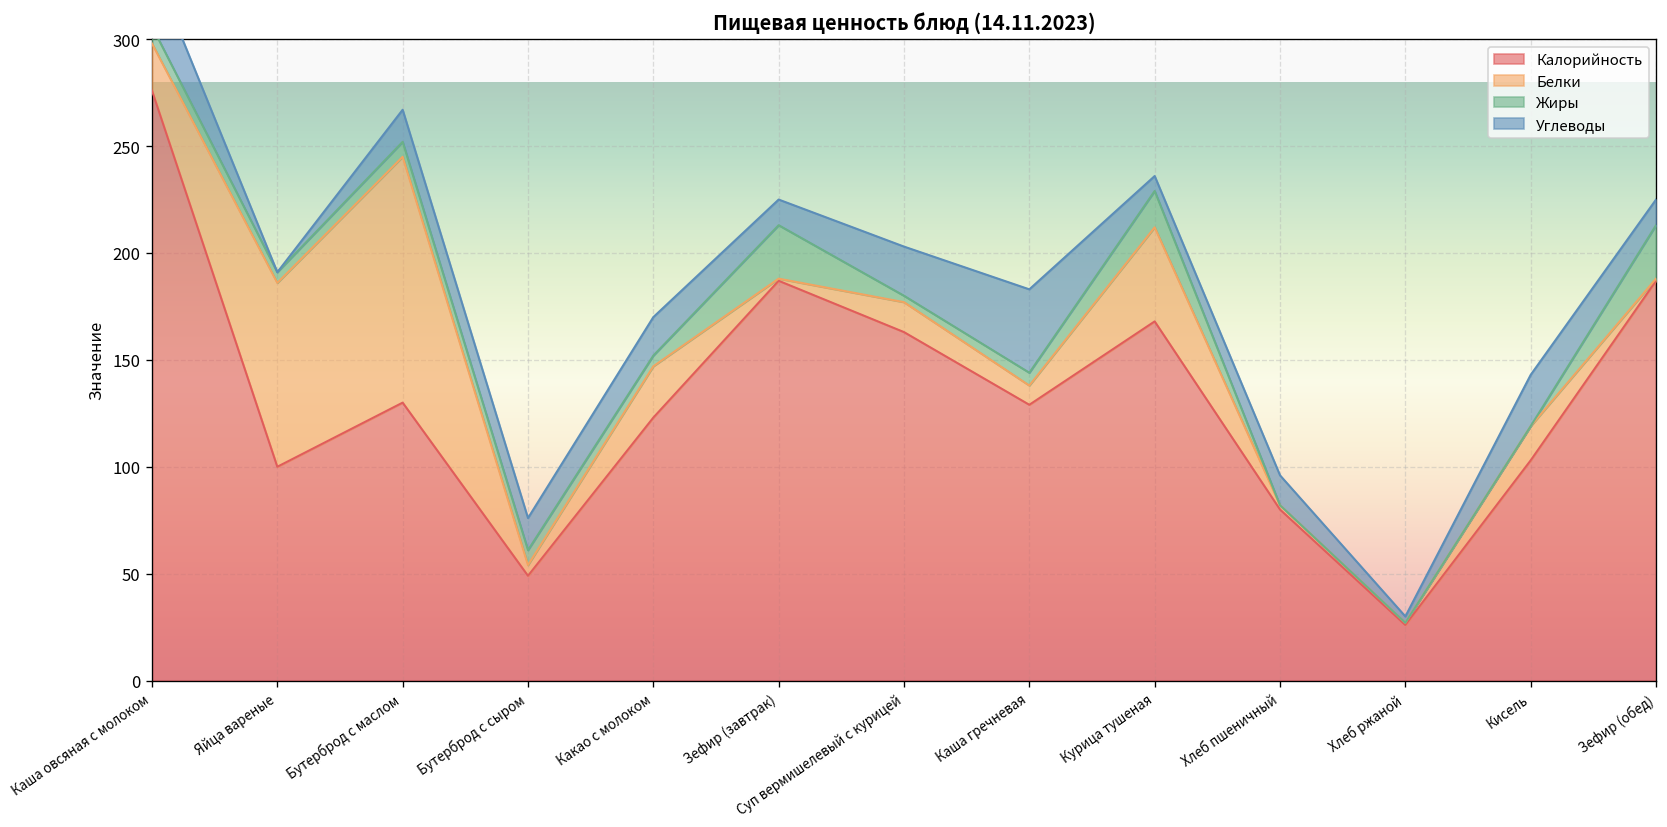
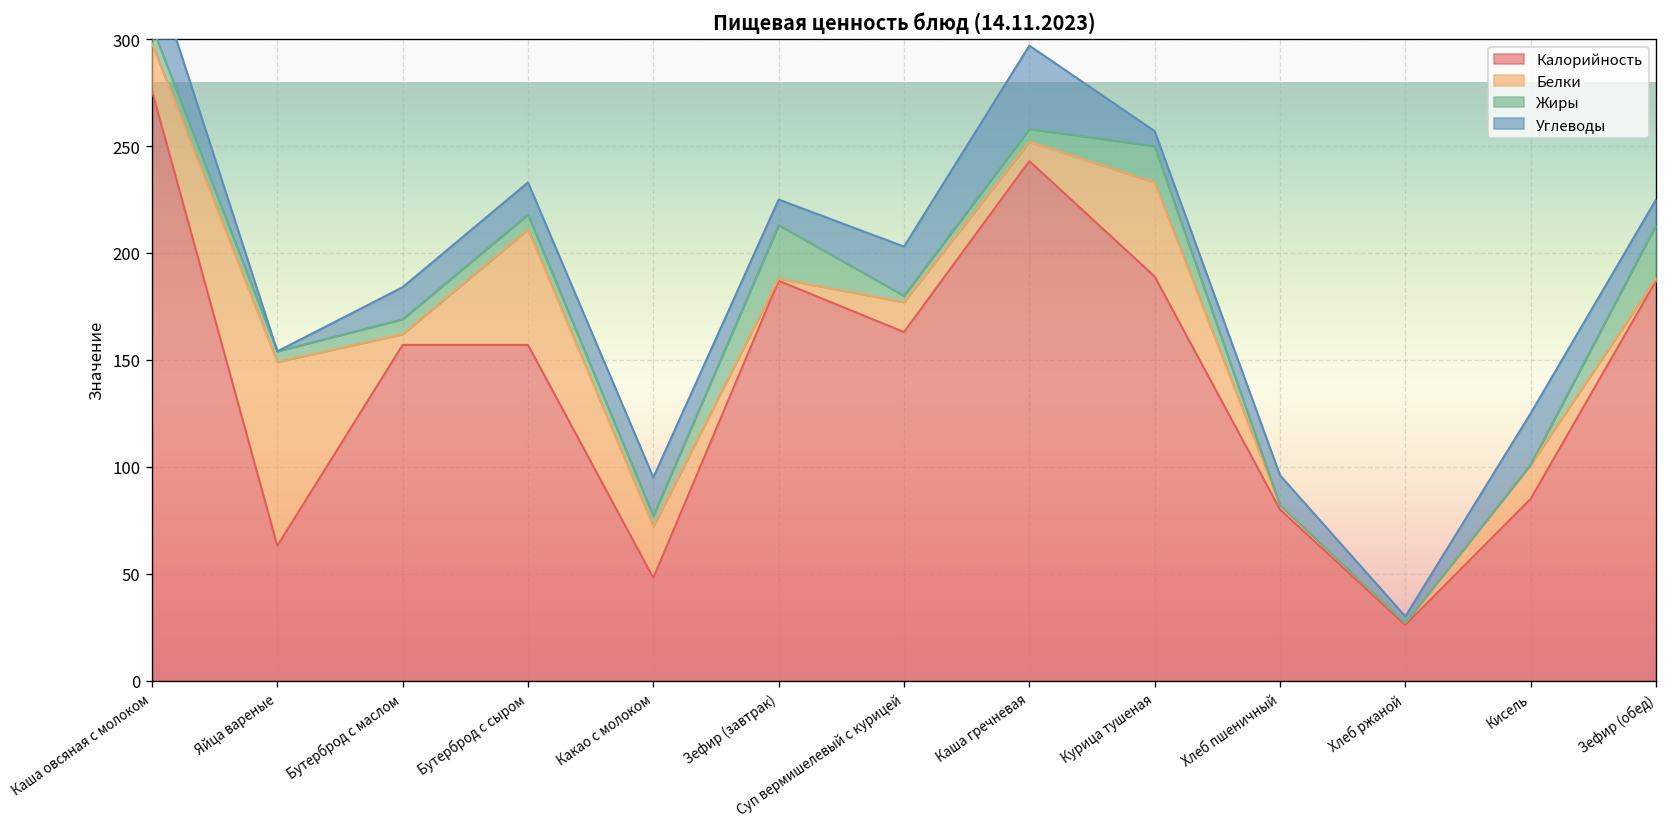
  {
    "Калорийность": {
      "Каша овсяная с молоком": 276,
-     "Яйца вареные": 100,
-     "Бутерброд с маслом": 130,
-     "Бутерброд с сыром": 49,
-     "Какао с молоком": 123,
+     "Яйца вареные": 63,
+     "Бутерброд с маслом": 157,
+     "Бутерброд с сыром": 157,
+     "Какао с молоком": 48,
      "Суп вермишелевый с курицей": 163,
-     "Каша гречневая": 129,
-     "Курица тушеная": 168,
+     "Каша гречневая": 243,
+     "Курица тушеная": 189,
      "Хлеб пшеничный": 80,
-     "Кисель": 103
+     "Кисель": 85
    },
    "Белки": {
      "Каша овсяная с молоком": 22,
      "Яйца вареные": 86,
-     "Бутерброд с маслом": 115,
-     "Бутерброд с сыром": 5,
+     "Бутерброд с маслом": 5,
+     "Бутерброд с сыром": 54,
      "Какао с молоком": 24,
      "Суп вермишелевый с курицей": 14,
      "Каша гречневая": 9,
      "Курица тушеная": 44
    }
  }
